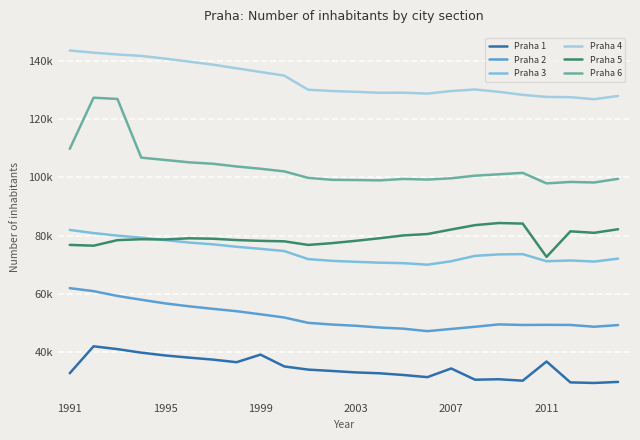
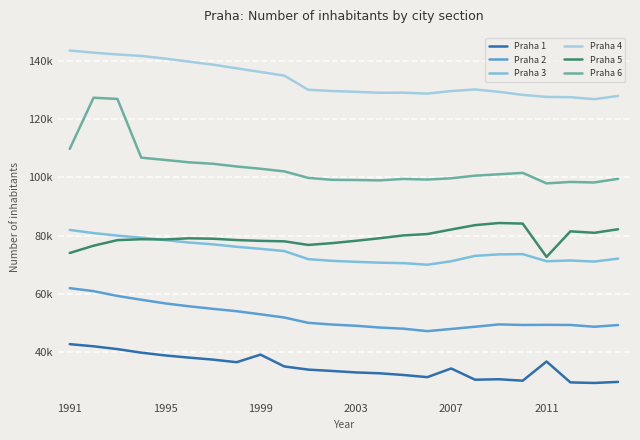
  {
    "Praha 1": {
-     "1991": 33000,
+     "1991": 43000,
      "1995": 39000,
      "1999": 39000,
      "2003": 33000,
      "2007": 34000,
      "2011": 37000
    },
    "Praha 5": {
-     "1991": 77000,
+     "1991": 74000,
      "1999": 78000,
      "2003": 78000,
      "2007": 82000,
      "2011": 73000
    }
  }
